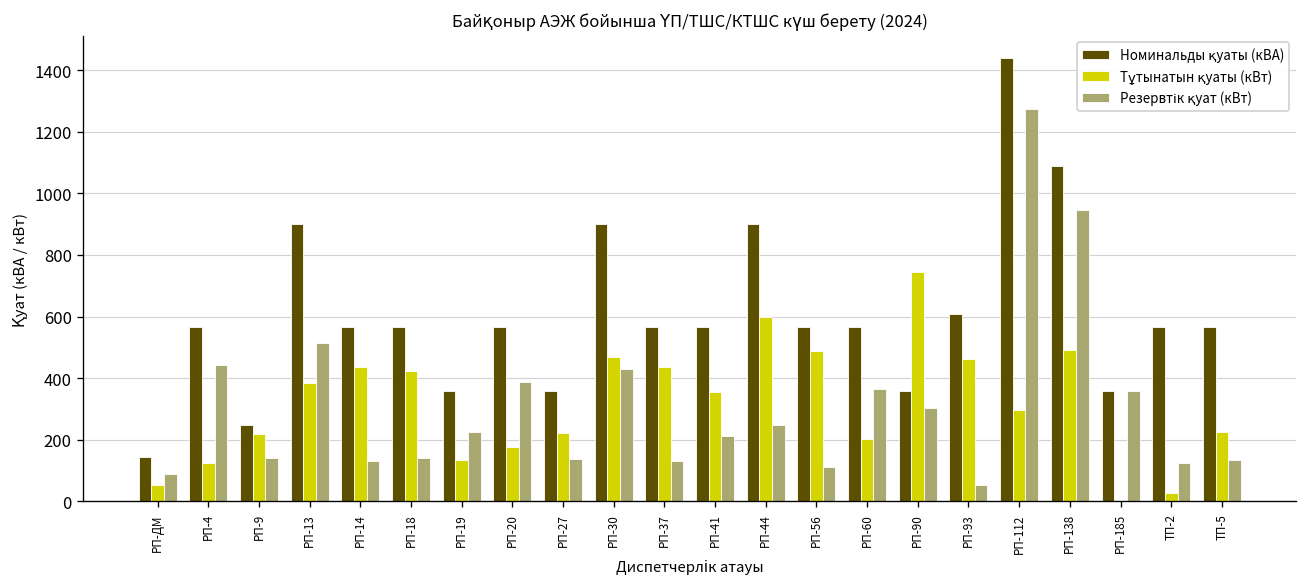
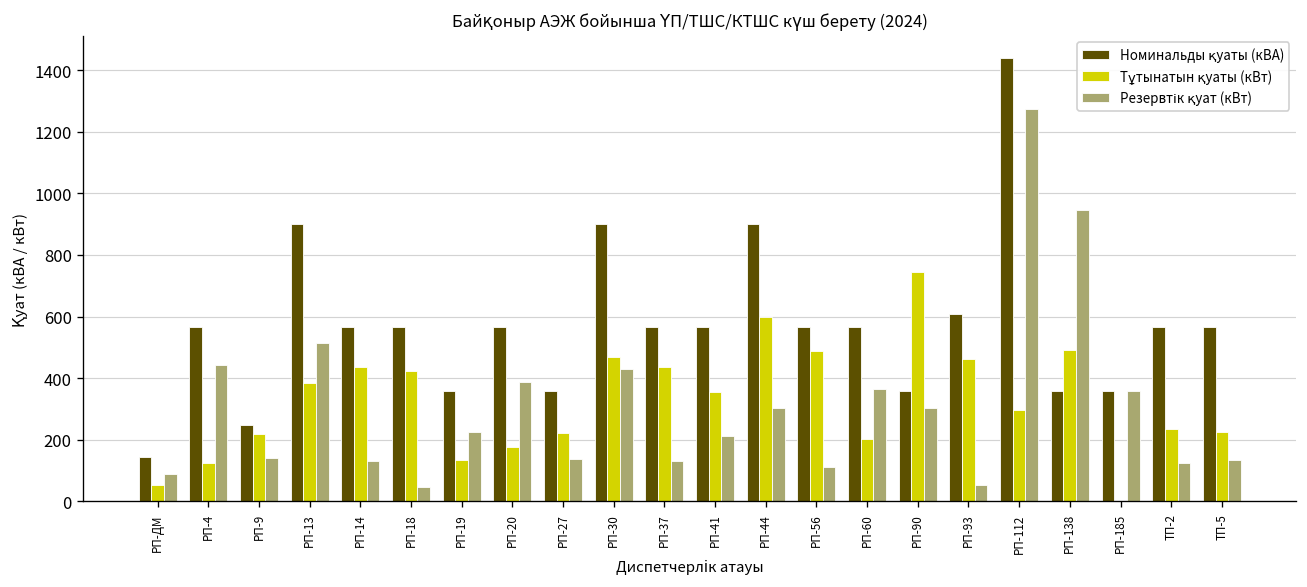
  {
    "Номинальды қуаты (кВА)": {
      "РП-ДМ": 140,
      "РП-4": 570,
      "РП-9": 250,
      "РП-13": 900,
      "РП-14": 570,
      "РП-18": 570,
      "РП-19": 360,
      "РП-20": 570,
      "РП-27": 360,
      "РП-30": 900,
      "РП-37": 570,
      "РП-41": 570,
      "РП-44": 900,
      "РП-56": 570,
      "РП-60": 570,
      "РП-90": 360,
      "РП-93": 610,
      "РП-112": 1440,
-     "РП-138": 1090,
+     "РП-138": 360,
      "РП-185": 360,
      "ТП-2": 570,
      "ТП-5": 570
    },
    "Тұтынатын қуаты (кВт)": {
      "РП-ДМ": 50,
      "РП-4": 120,
      "РП-9": 220,
      "РП-13": 390,
      "РП-14": 440,
      "РП-18": 430,
      "РП-19": 140,
      "РП-20": 180,
      "РП-27": 220,
      "РП-30": 470,
      "РП-37": 440,
      "РП-41": 360,
      "РП-44": 600,
      "РП-56": 490,
      "РП-60": 200,
      "РП-90": 740,
      "РП-93": 460,
      "РП-112": 300,
      "РП-138": 490,
      "РП-185": 0,
-     "ТП-2": 30,
+     "ТП-2": 230,
      "ТП-5": 220
    },
    "Резервтік қуат (кВт)": {
      "РП-ДМ": 90,
      "РП-4": 440,
      "РП-9": 140,
      "РП-13": 520,
      "РП-14": 130,
-     "РП-18": 140,
+     "РП-18": 50,
      "РП-19": 220,
      "РП-20": 390,
      "РП-27": 140,
      "РП-30": 430,
      "РП-37": 130,
      "РП-41": 210,
-     "РП-44": 250,
+     "РП-44": 300,
      "РП-56": 110,
      "РП-60": 370,
      "РП-90": 300,
      "РП-93": 50,
      "РП-112": 1270,
      "РП-138": 950,
      "РП-185": 360,
      "ТП-2": 130,
      "ТП-5": 140
    }
  }
